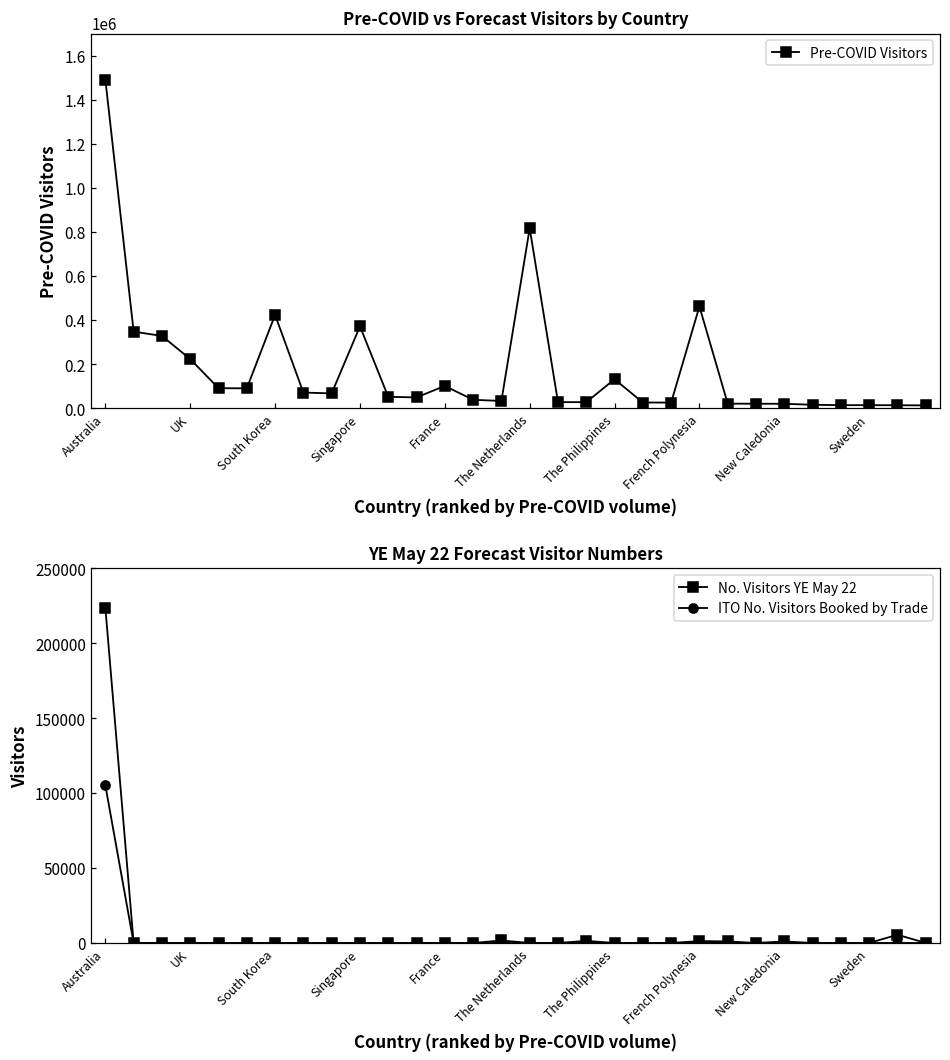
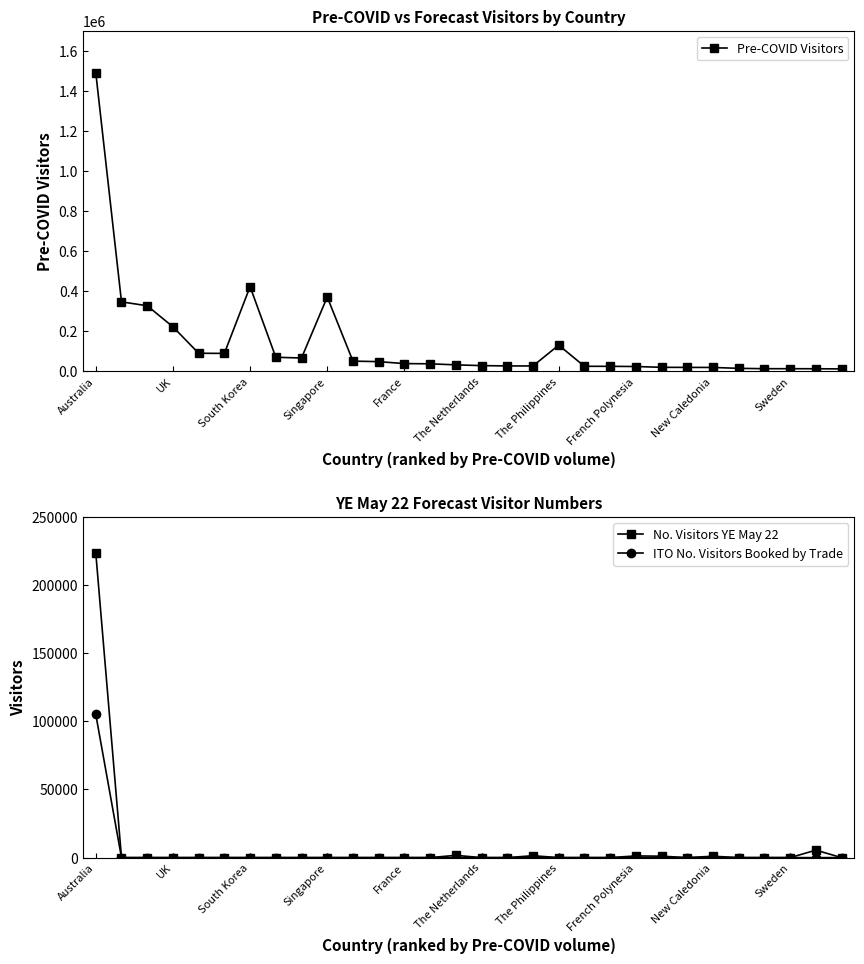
  {
    "Pre-COVID vs Forecast Visitors by Country": {
      "Australia": 1490000,
      "UK": 220000,
      "South Korea": 420000,
      "Singapore": 370000,
-     "France": 100000,
-     "The Netherlands": 820000,
+     "France": 40000,
+     "The Netherlands": 30000,
      "The Philippines": 130000,
-     "French Polynesia": 460000,
+     "French Polynesia": 20000,
      "New Caledonia": 20000,
      "Sweden": 10000
    }
  }
